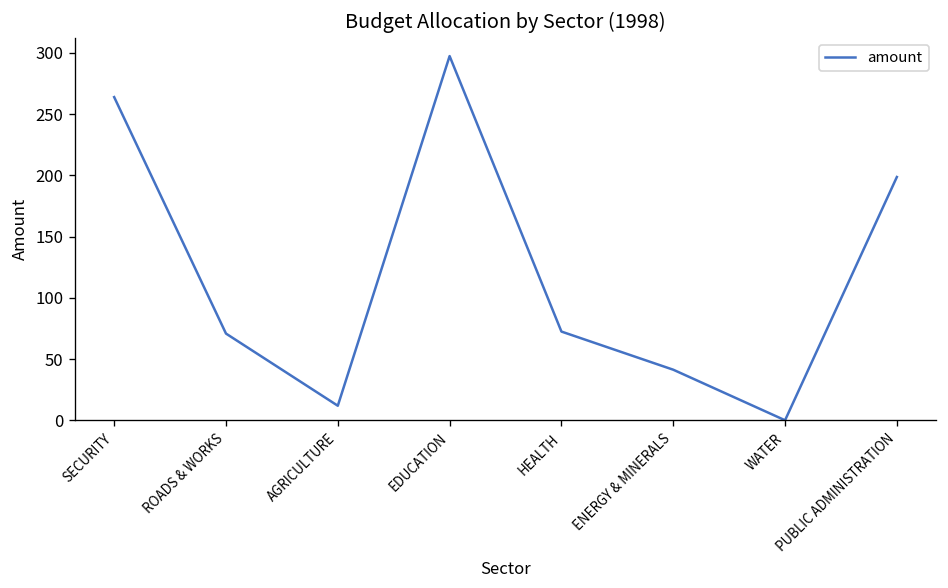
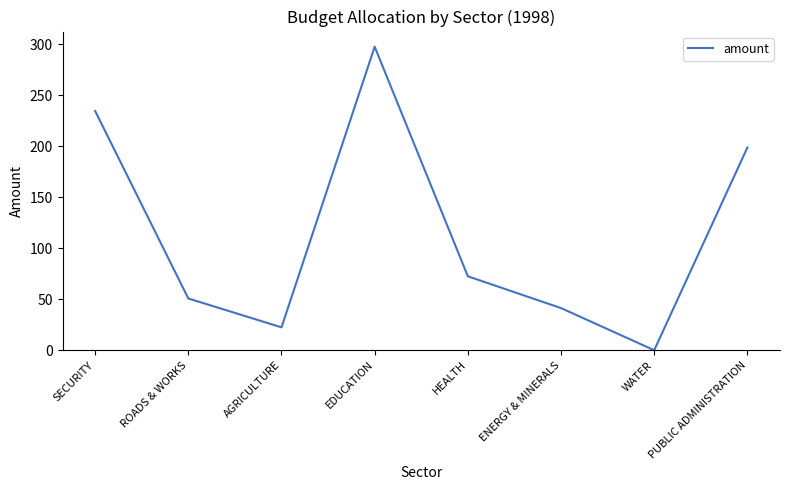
  {
-   "SECURITY": 264,
-   "ROADS & WORKS": 71,
-   "AGRICULTURE": 12,
+   "SECURITY": 235,
+   "ROADS & WORKS": 51,
+   "AGRICULTURE": 22,
    "EDUCATION": 297,
    "HEALTH": 72,
    "ENERGY & MINERALS": 41,
    "WATER": 0,
    "PUBLIC ADMINISTRATION": 199
  }
